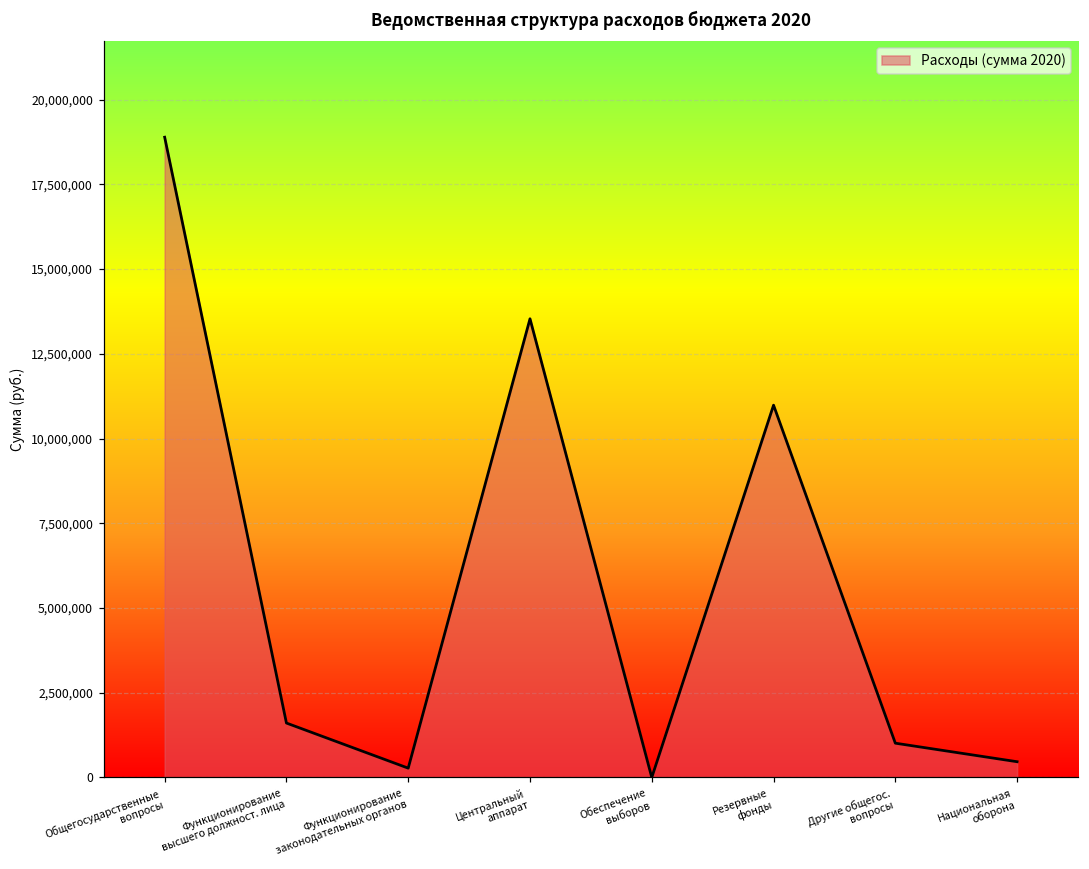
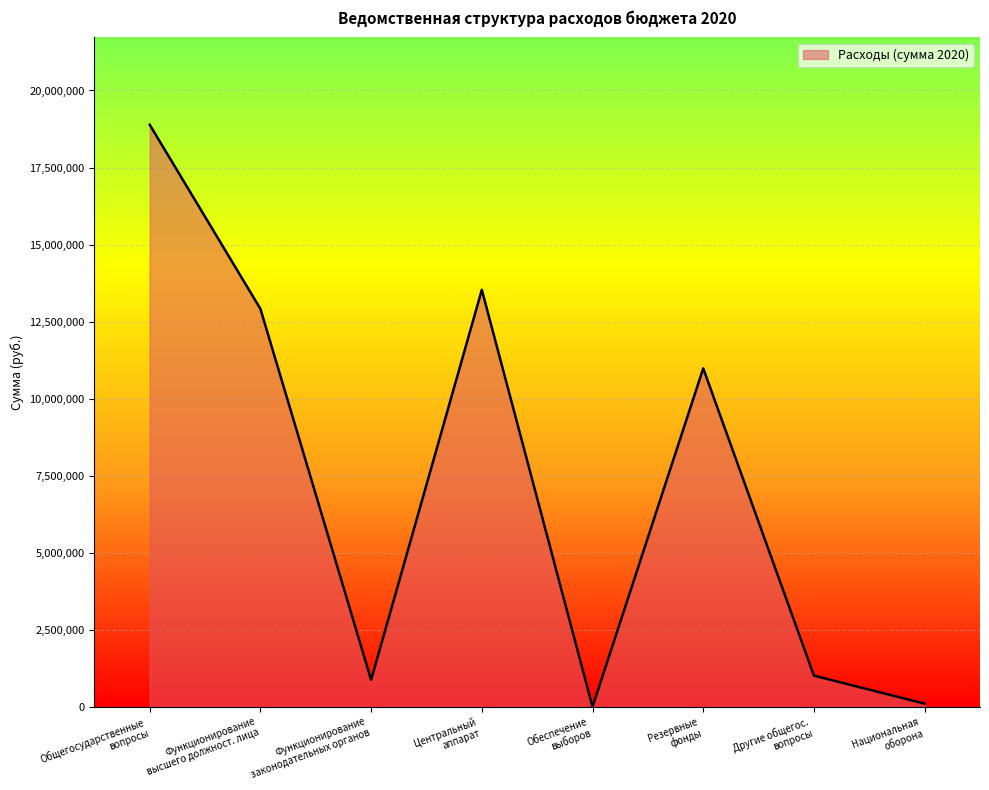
  {
    "Общегосударственные вопросы": "18,900,000",
-   "Функционирование высшего должност. лица": "1,600,000",
-   "Функционирование законодательных органов": "300,000",
+   "Функционирование высшего должност. лица": "12,900,000",
+   "Функционирование законодательных органов": "900,000",
    "Центральный аппарат": "13,500,000",
    "Обеспечение выборов": "0",
    "Резервные фонды": "11,000,000",
    "Другие общегос. вопросы": "1,000,000",
-   "Национальная оборона": "500,000"
+   "Национальная оборона": "100,000"
  }
